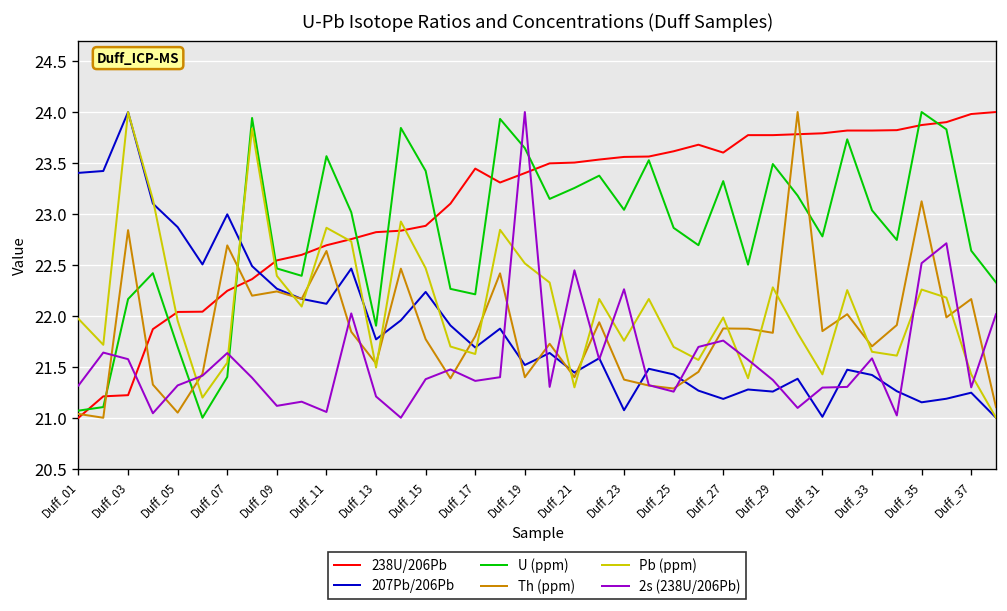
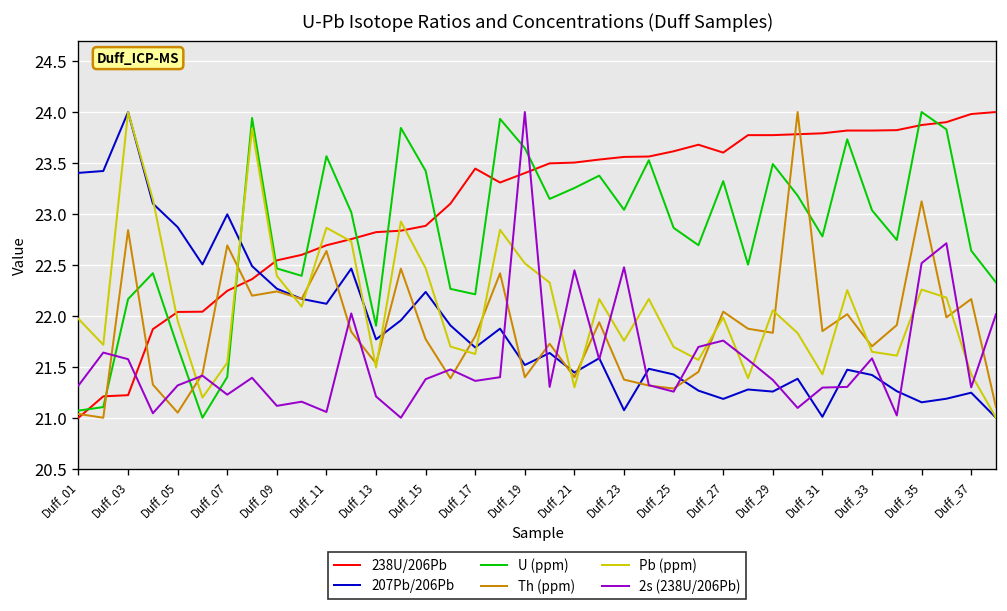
  {
    "238U/206Pb": {
      "Duff_01": 21.0,
      "Duff_03": 21.2,
      "Duff_05": 22.0,
      "Duff_07": 22.2,
      "Duff_09": 22.5,
      "Duff_11": 22.7,
      "Duff_13": 22.8,
      "Duff_15": 22.9,
      "Duff_17": 23.4,
      "Duff_19": 23.4,
      "Duff_21": 23.5,
      "Duff_23": 23.6,
      "Duff_25": 23.6,
      "Duff_27": 23.6,
      "Duff_29": 23.8,
      "Duff_31": 23.8,
      "Duff_33": 23.8,
      "Duff_35": 23.9,
      "Duff_37": 24.0
    },
    "207Pb/206Pb": {
      "Duff_01": 23.4,
      "Duff_05": 22.9,
      "Duff_07": 23.0,
      "Duff_11": 22.1,
      "Duff_13": 21.8,
      "Duff_15": 22.2,
      "Duff_17": 21.7,
      "Duff_19": 21.5,
      "Duff_21": 21.4,
      "Duff_23": 21.1,
      "Duff_25": 21.4,
      "Duff_27": 21.2,
      "Duff_29": 21.3,
      "Duff_31": 21.0,
      "Duff_33": 21.4,
      "Duff_35": 21.2,
      "Duff_37": 21.2
    },
    "U (ppm)": {
      "Duff_01": 21.1,
      "Duff_03": 22.2,
      "Duff_05": 21.7,
      "Duff_07": 21.4,
      "Duff_09": 22.5,
      "Duff_11": 23.6,
      "Duff_13": 21.9,
      "Duff_15": 23.4,
      "Duff_17": 22.2,
      "Duff_19": 23.6,
      "Duff_21": 23.3,
      "Duff_23": 23.0,
      "Duff_25": 22.9,
      "Duff_27": 23.3,
      "Duff_29": 23.5,
      "Duff_31": 22.8,
      "Duff_33": 23.0,
      "Duff_35": 24.0,
      "Duff_37": 22.6
    },
    "Th (ppm)": {
      "Duff_01": 21.0,
      "Duff_03": 22.8,
      "Duff_05": 21.1,
      "Duff_07": 22.7,
      "Duff_11": 22.6,
      "Duff_13": 21.5,
      "Duff_15": 21.8,
      "Duff_17": 21.8,
      "Duff_19": 21.4,
      "Duff_21": 21.4,
      "Duff_23": 21.4,
      "Duff_25": 21.3,
-     "Duff_27": 21.9,
+     "Duff_27": 22.0,
      "Duff_29": 21.8,
      "Duff_31": 21.9,
      "Duff_33": 21.7,
      "Duff_35": 23.1,
      "Duff_37": 22.2
    },
    "Pb (ppm)": {
      "Duff_01": 22.0,
      "Duff_05": 22.0,
      "Duff_07": 21.5,
      "Duff_09": 22.4,
      "Duff_11": 22.9,
      "Duff_13": 21.5,
      "Duff_15": 22.5,
      "Duff_17": 21.6,
      "Duff_19": 22.5,
      "Duff_21": 21.3,
      "Duff_23": 21.8,
      "Duff_25": 21.7,
      "Duff_27": 22.0,
-     "Duff_29": 22.3,
+     "Duff_29": 22.1,
      "Duff_31": 21.4,
      "Duff_33": 21.6,
      "Duff_35": 22.3,
      "Duff_37": 21.4
    },
    "2s (238U/206Pb)": {
      "Duff_01": 21.3,
      "Duff_03": 21.6,
      "Duff_05": 21.3,
-     "Duff_07": 21.6,
+     "Duff_07": 21.2,
      "Duff_09": 21.1,
      "Duff_11": 21.1,
      "Duff_13": 21.2,
      "Duff_15": 21.4,
      "Duff_17": 21.4,
      "Duff_19": 24.0,
      "Duff_21": 22.4,
-     "Duff_23": 22.3,
+     "Duff_23": 22.5,
      "Duff_25": 21.3,
      "Duff_27": 21.8,
      "Duff_29": 21.4,
      "Duff_31": 21.3,
      "Duff_33": 21.6,
      "Duff_35": 22.5,
      "Duff_37": 21.3
    }
  }
